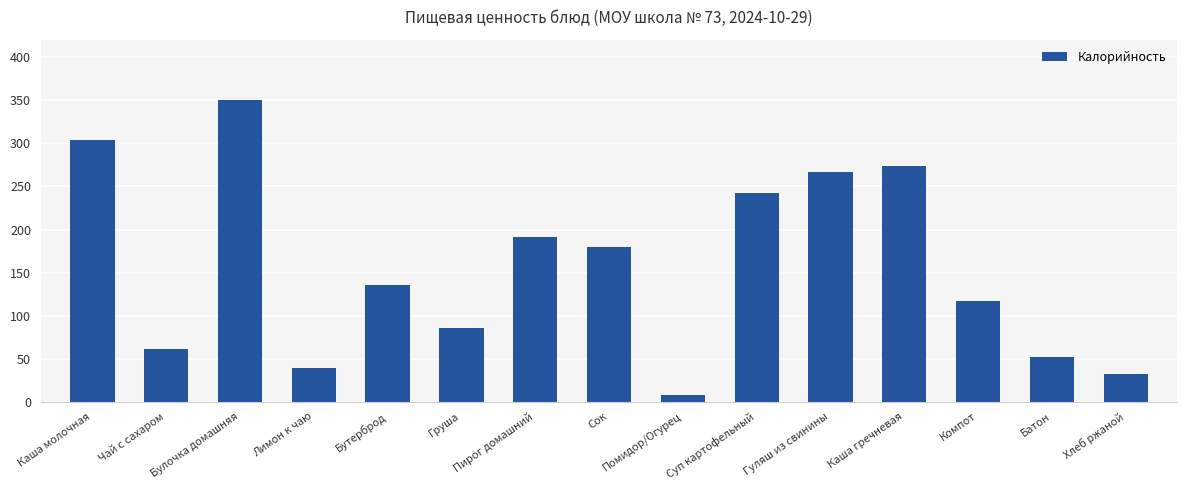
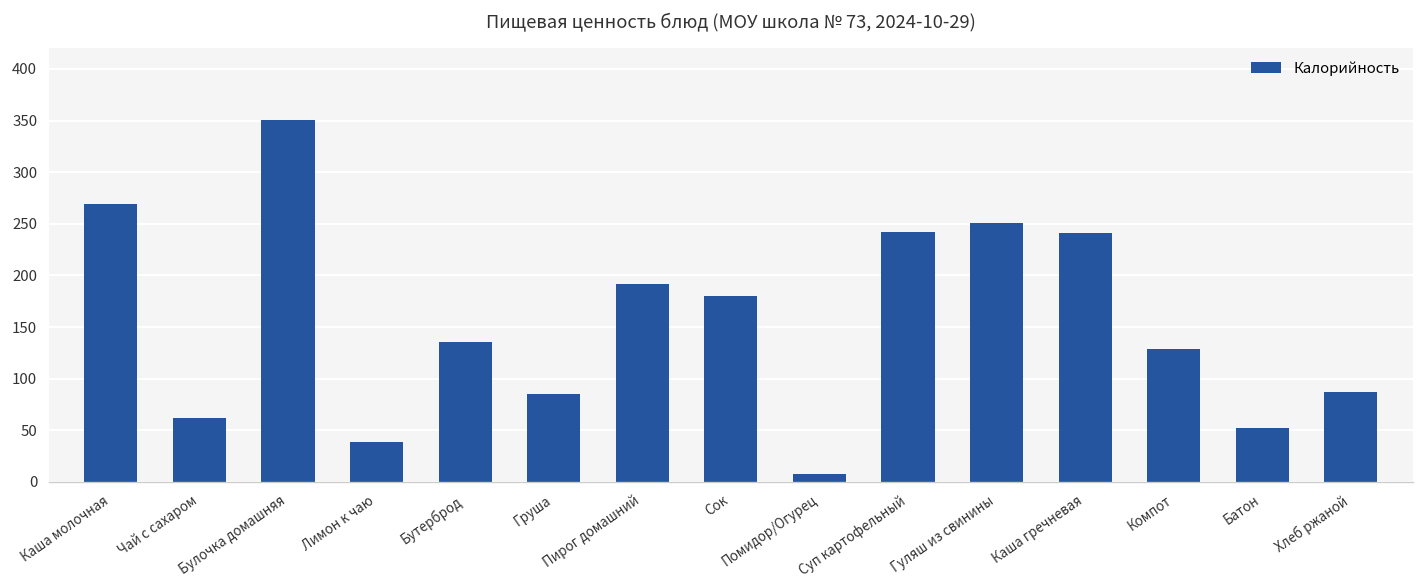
  {
-   "Каша молочная": 300,
+   "Каша молочная": 270,
    "Чай с сахаром": 60,
    "Булочка домашняя": 350,
    "Лимон к чаю": 40,
    "Бутерброд": 140,
    "Груша": 90,
    "Пирог домашний": 190,
    "Сок": 180,
    "Помидор/Огурец": 10,
    "Суп картофельный": 240,
-   "Гуляш из свинины": 270,
-   "Каша гречневая": 270,
-   "Компот": 120,
+   "Гуляш из свинины": 250,
+   "Каша гречневая": 240,
+   "Компот": 130,
    "Батон": 50,
-   "Хлеб ржаной": 30
+   "Хлеб ржаной": 90
  }
